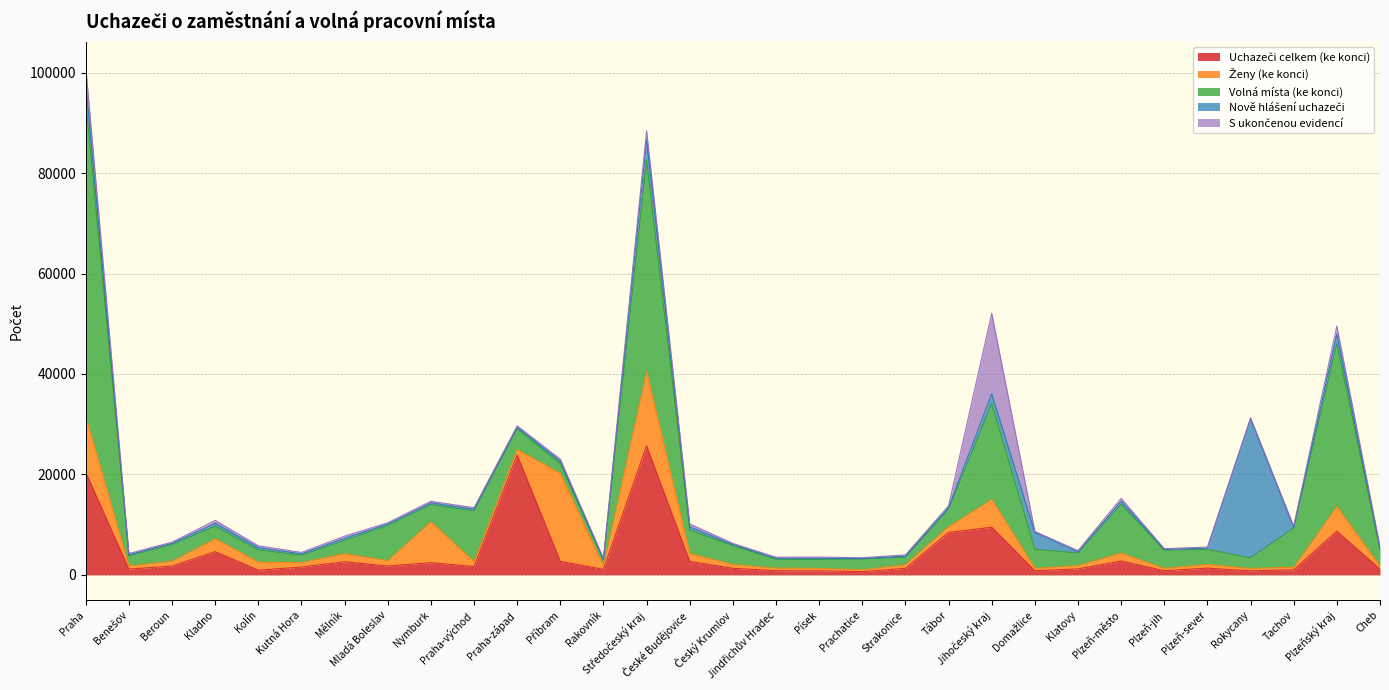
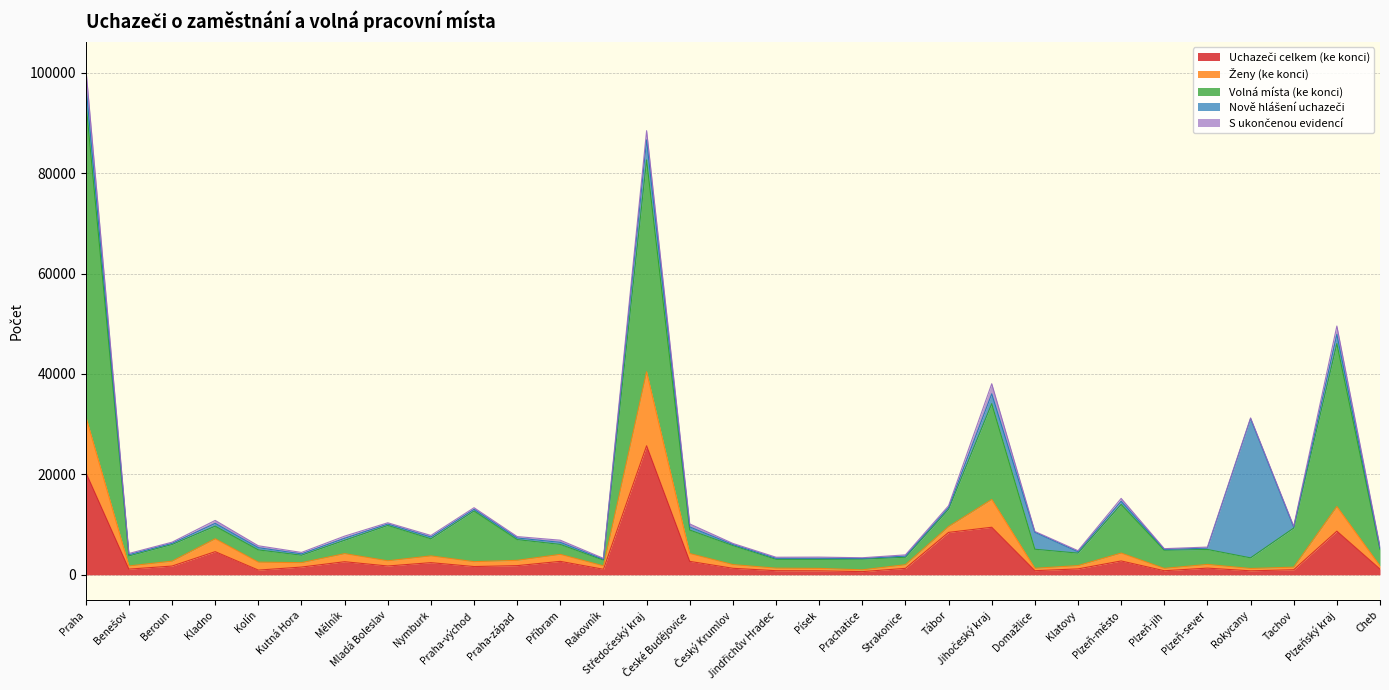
  {
    "Uchazeči celkem (ke konci)": {
      "Praha": 20000,
      "Benešov": 1000,
      "Beroun": 2000,
      "Kladno": 5000,
      "Kolín": 1000,
      "Kutná Hora": 2000,
      "Mělník": 3000,
      "Mladá Boleslav": 2000,
      "Nymburk": 2000,
      "Praha-východ": 2000,
-     "Praha-západ": 24000,
+     "Praha-západ": 2000,
      "Příbram": 3000,
      "Rakovník": 1000,
      "Středočeský kraj": 26000,
      "České Budějovice": 3000,
      "Český Krumlov": 1000,
      "Strakonice": 1000,
      "Tábor": 8000,
      "Jihočeský kraj": 9000,
      "Klatovy": 1000,
      "Plzeň-město": 3000,
      "Plzeň-sever": 1000,
      "Tachov": 1000,
      "Plzeňský kraj": 9000,
      "Cheb": 1000
    },
    "Ženy (ke konci)": {
      "Praha": 11000,
      "Benešov": 1000,
      "Beroun": 1000,
      "Kladno": 3000,
      "Kolín": 2000,
      "Kutná Hora": 1000,
      "Mělník": 2000,
      "Mladá Boleslav": 1000,
-     "Nymburk": 8000,
+     "Nymburk": 1000,
      "Praha-východ": 1000,
      "Praha-západ": 1000,
-     "Příbram": 18000,
+     "Příbram": 1000,
      "Rakovník": 1000,
      "Středočeský kraj": 15000,
      "České Budějovice": 2000,
      "Český Krumlov": 1000,
      "Strakonice": 1000,
      "Tábor": 1000,
      "Jihočeský kraj": 6000,
      "Klatovy": 1000,
      "Plzeň-město": 2000,
      "Plzeň-sever": 1000,
      "Tachov": 1000,
      "Plzeňský kraj": 5000,
      "Cheb": 1000
    },
    "Volná místa (ke konci)": {
      "Praha": 63000,
      "Kladno": 3000,
      "Středočeský kraj": 42000,
      "České Budějovice": 5000,
      "Jihočeský kraj": 19000,
      "Domažlice": 4000,
      "Plzeň-město": 10000,
      "Rokycany": 2000,
      "Plzeňský kraj": 32000
    },
    "Nově hlášení uchazeči": {
      "Praha": 3000,
      "Kladno": 1000,
      "Středočeský kraj": 4000,
      "České Budějovice": 1000,
      "Jihočeský kraj": 2000,
      "Plzeň-město": 1000,
      "Plzeňský kraj": 2000
    },
    "S ukončenou evidencí": {
      "Praha": 3000,
      "Kladno": 1000,
      "Středočeský kraj": 2000,
      "České Budějovice": 1000,
-     "Jihočeský kraj": 16000,
+     "Jihočeský kraj": 2000,
      "Plzeň-město": 1000,
      "Plzeňský kraj": 2000
    }
  }
